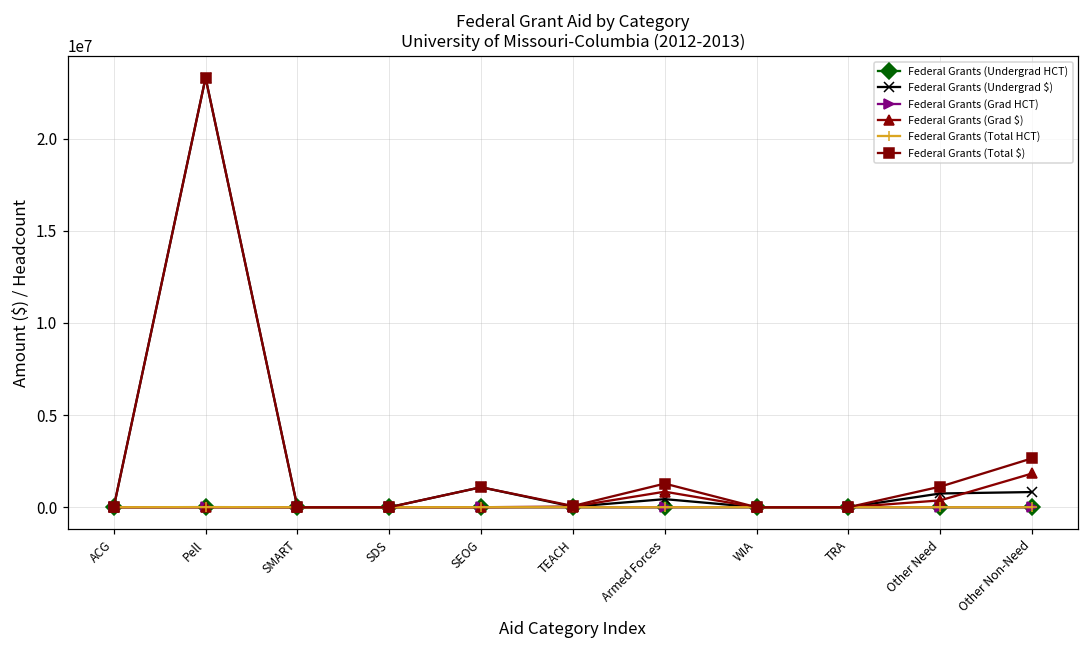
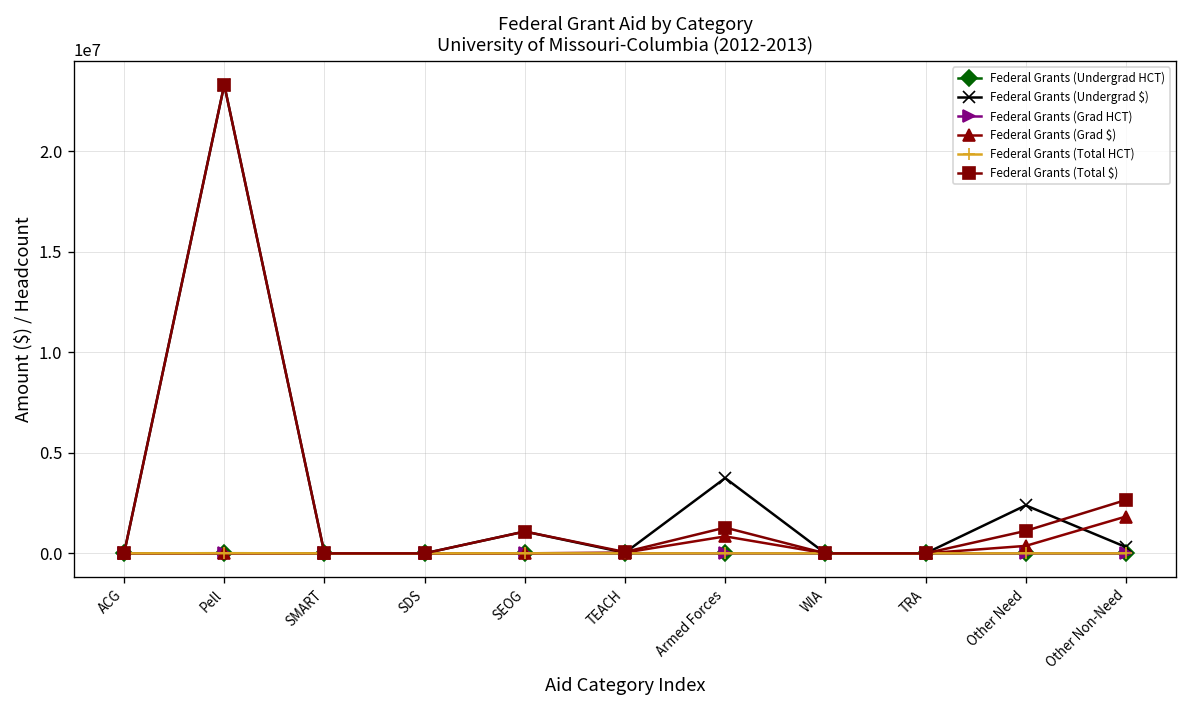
  {
    "Federal Grants (Total HCT)": {
      "Armed Forces": 0,
      "Other Need": 0,
      "Other Non-Need": 0
    },
    "Federal Grants (Undergrad $)": {
-     "Armed Forces": 400000,
-     "Other Need": 700000,
-     "Other Non-Need": 800000
+     "Armed Forces": 3700000,
+     "Other Need": 2400000,
+     "Other Non-Need": 300000
    }
  }
